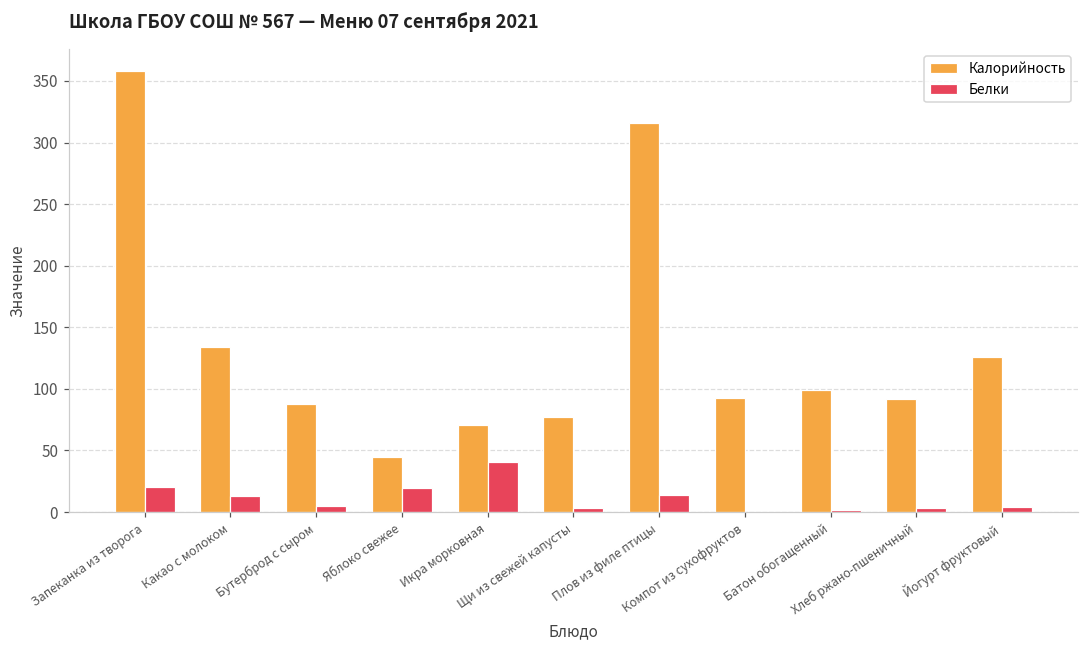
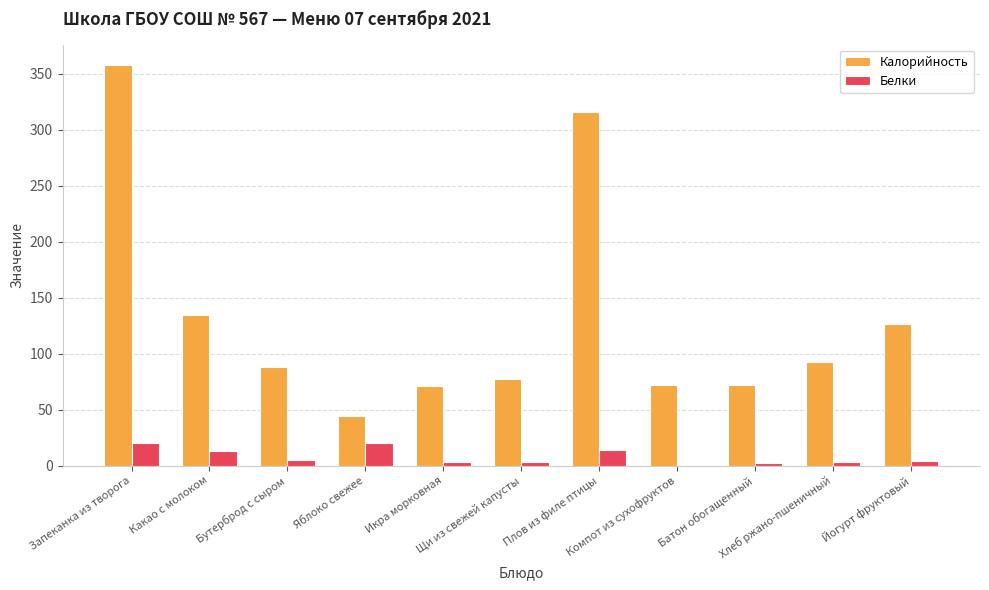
  {
    "Калорийность": {
      "Запеканка из творога": 358,
      "Какао с молоком": 134,
      "Бутерброд с сыром": 88,
      "Яблоко свежее": 44,
      "Икра морковная": 71,
      "Щи из свежей капусты": 77,
      "Плов из филе птицы": 316,
-     "Компот из сухофруктов": 93,
-     "Батон обогащенный": 99,
+     "Компот из сухофруктов": 72,
+     "Батон обогащенный": 72,
      "Хлеб ржано-пшеничный": 92,
      "Йогурт фруктовый": 126
    },
    "Белки": {
      "Запеканка из творога": 20,
      "Какао с молоком": 13,
      "Бутерброд с сыром": 5,
      "Яблоко свежее": 20,
-     "Икра морковная": 41,
+     "Икра морковная": 3,
      "Щи из свежей капусты": 3,
      "Плов из филе птицы": 14,
      "Компот из сухофруктов": 0,
      "Хлеб ржано-пшеничный": 3,
      "Йогурт фруктовый": 4
    }
  }
